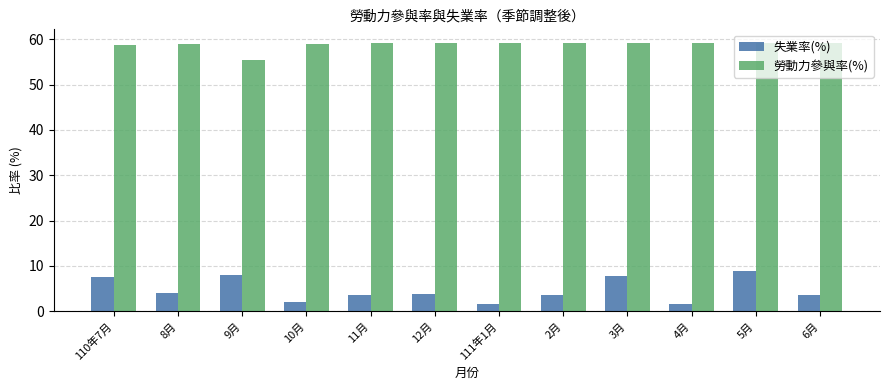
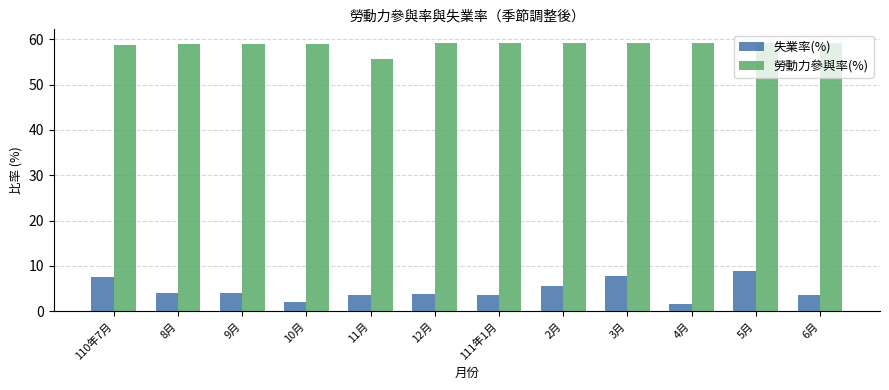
  {
    "失業率(%)": {
      "110年7月": 8,
      "8月": 4,
-     "9月": 8,
+     "9月": 4,
      "10月": 2,
      "11月": 4,
      "12月": 4,
-     "111年1月": 2,
-     "2月": 4,
+     "111年1月": 4,
+     "2月": 6,
      "3月": 8,
      "4月": 2,
      "5月": 9,
      "6月": 4
    },
    "勞動力參與率(%)": {
      "110年7月": 59,
      "8月": 59,
-     "9月": 55,
+     "9月": 59,
      "10月": 59,
-     "11月": 59,
+     "11月": 56,
      "12月": 59,
      "111年1月": 59,
      "2月": 59,
      "3月": 59,
      "4月": 59
    }
  }
